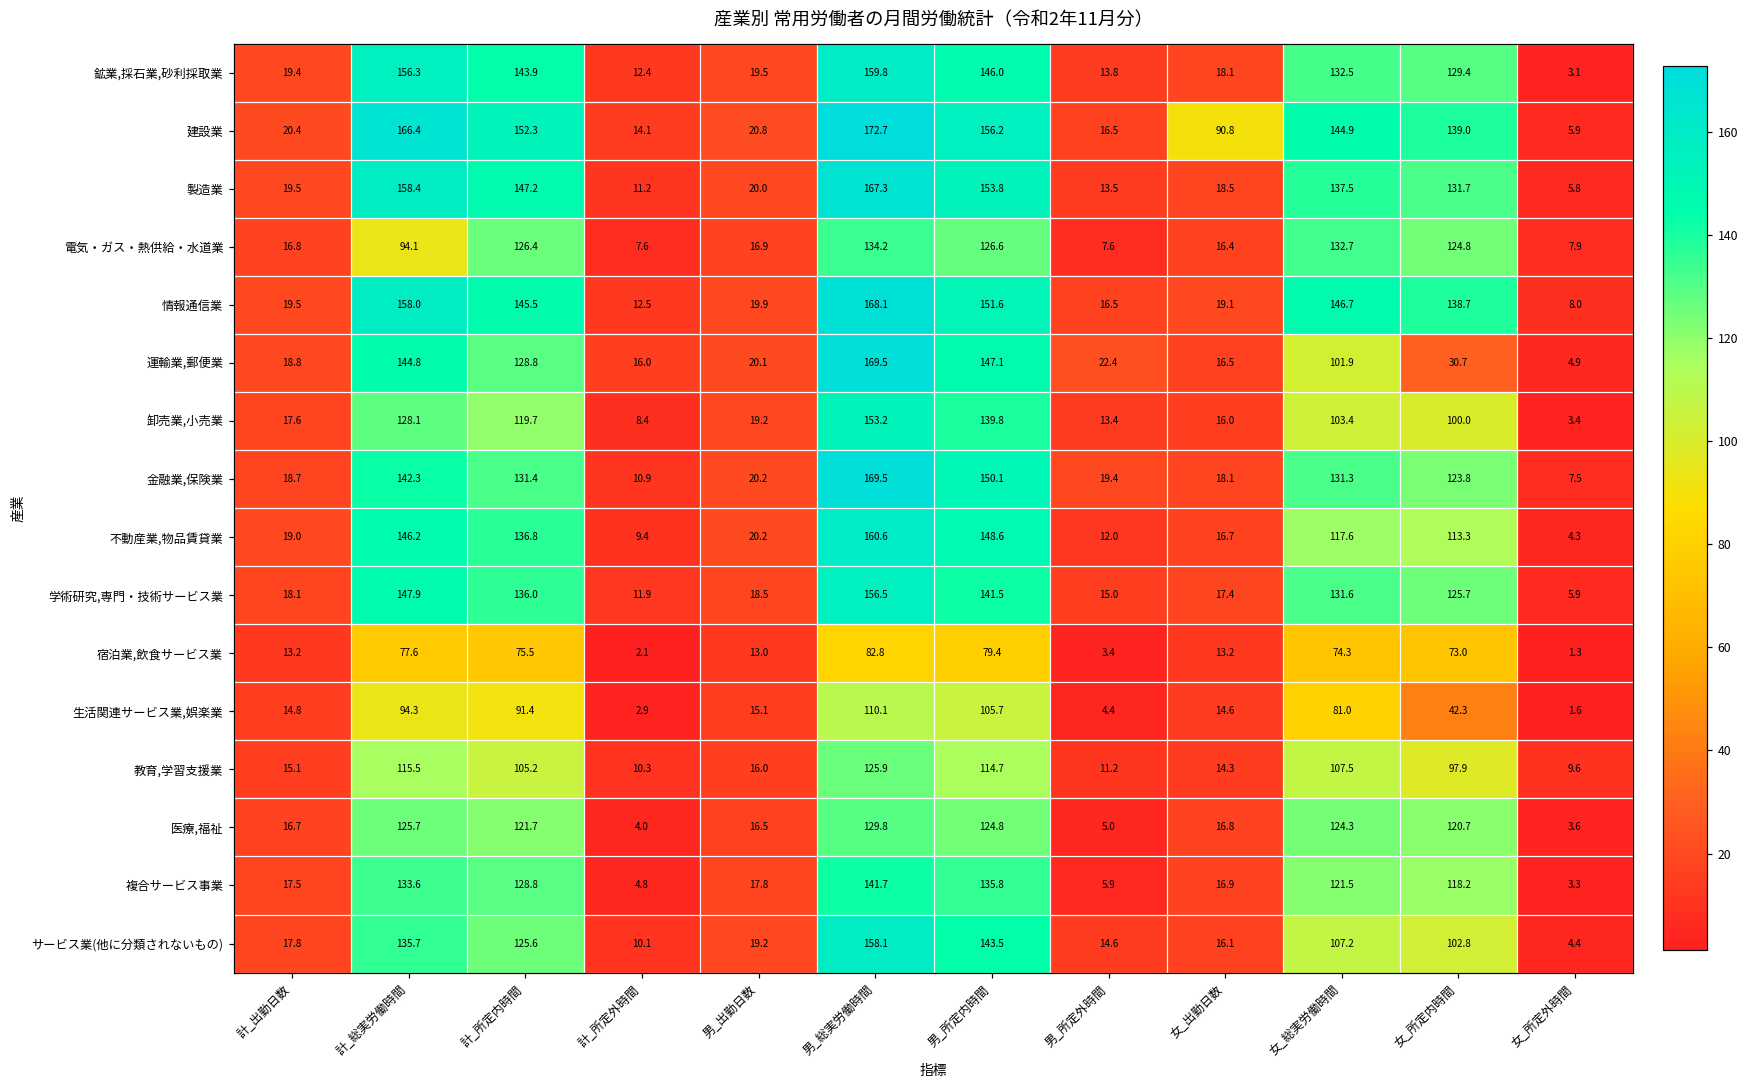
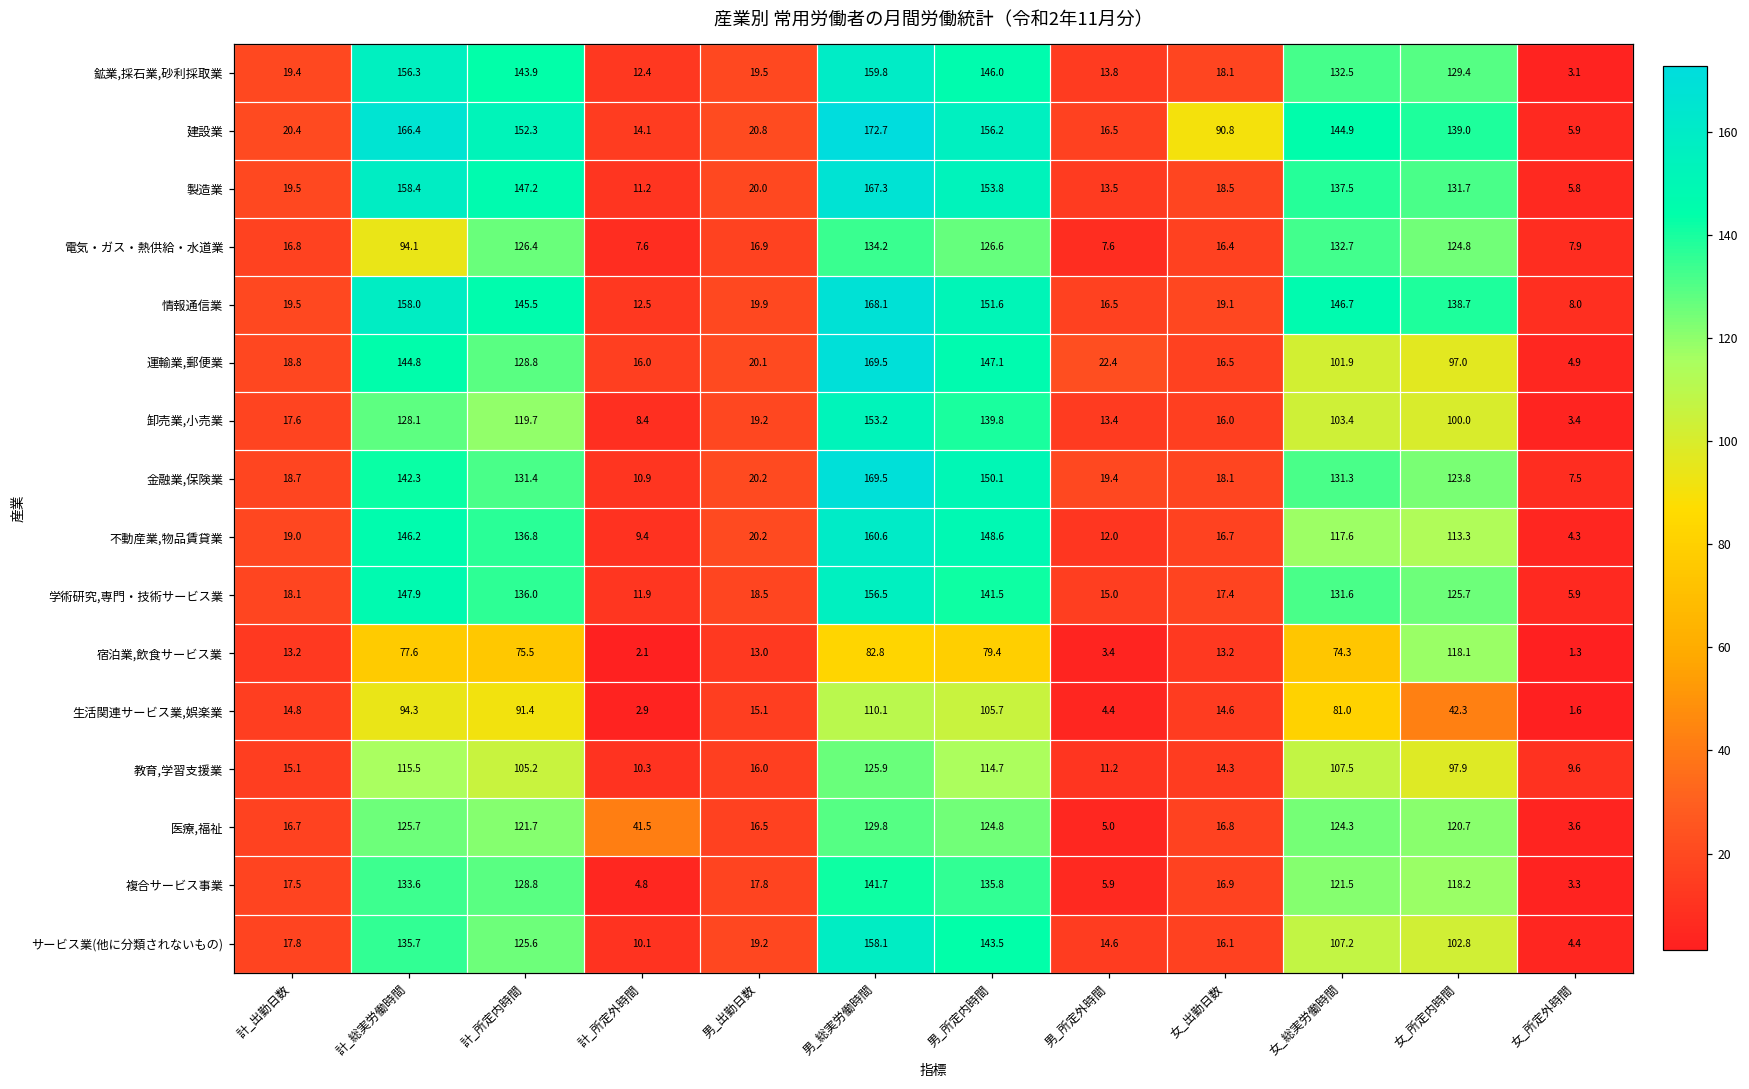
  {
    "鉱業,採石業,砂利採取業": {
      "計_出勤日数": 19.4,
      "計_総実労働時間": 156.3,
      "計_所定内時間": 143.9,
      "計_所定外時間": 12.4,
      "男_出勤日数": 19.5,
      "男_総実労働時間": 159.8,
      "男_所定内時間": 146.0,
      "男_所定外時間": 13.8,
      "女_出勤日数": 18.1,
      "女_総実労働時間": 132.5,
      "女_所定内時間": 129.4,
      "女_所定外時間": 3.1
    },
    "建設業": {
      "計_出勤日数": 20.4,
      "計_総実労働時間": 166.4,
      "計_所定内時間": 152.3,
      "計_所定外時間": 14.1,
      "男_出勤日数": 20.8,
      "男_総実労働時間": 172.7,
      "男_所定内時間": 156.2,
      "男_所定外時間": 16.5,
      "女_出勤日数": 90.8,
      "女_総実労働時間": 144.9,
      "女_所定内時間": 139.0,
      "女_所定外時間": 5.9
    },
    "製造業": {
      "計_出勤日数": 19.5,
      "計_総実労働時間": 158.4,
      "計_所定内時間": 147.2,
      "計_所定外時間": 11.2,
      "男_出勤日数": 20.0,
      "男_総実労働時間": 167.3,
      "男_所定内時間": 153.8,
      "男_所定外時間": 13.5,
      "女_出勤日数": 18.5,
      "女_総実労働時間": 137.5,
      "女_所定内時間": 131.7,
      "女_所定外時間": 5.8
    },
    "電気・ガス・熱供給・水道業": {
      "計_出勤日数": 16.8,
      "計_総実労働時間": 94.1,
      "計_所定内時間": 126.4,
      "計_所定外時間": 7.6,
      "男_出勤日数": 16.9,
      "男_総実労働時間": 134.2,
      "男_所定内時間": 126.6,
      "男_所定外時間": 7.6,
      "女_出勤日数": 16.4,
      "女_総実労働時間": 132.7,
      "女_所定内時間": 124.8,
      "女_所定外時間": 7.9
    },
    "情報通信業": {
      "計_出勤日数": 19.5,
      "計_総実労働時間": 158.0,
      "計_所定内時間": 145.5,
      "計_所定外時間": 12.5,
      "男_出勤日数": 19.9,
      "男_総実労働時間": 168.1,
      "男_所定内時間": 151.6,
      "男_所定外時間": 16.5,
      "女_出勤日数": 19.1,
      "女_総実労働時間": 146.7,
      "女_所定内時間": 138.7,
      "女_所定外時間": 8.0
    },
    "運輸業,郵便業": {
      "計_出勤日数": 18.8,
      "計_総実労働時間": 144.8,
      "計_所定内時間": 128.8,
      "計_所定外時間": 16.0,
      "男_出勤日数": 20.1,
      "男_総実労働時間": 169.5,
      "男_所定内時間": 147.1,
      "男_所定外時間": 22.4,
      "女_出勤日数": 16.5,
      "女_総実労働時間": 101.9,
-     "女_所定内時間": 30.7,
+     "女_所定内時間": 97.0,
      "女_所定外時間": 4.9
    },
    "卸売業,小売業": {
      "計_出勤日数": 17.6,
      "計_総実労働時間": 128.1,
      "計_所定内時間": 119.7,
      "計_所定外時間": 8.4,
      "男_出勤日数": 19.2,
      "男_総実労働時間": 153.2,
      "男_所定内時間": 139.8,
      "男_所定外時間": 13.4,
      "女_出勤日数": 16.0,
      "女_総実労働時間": 103.4,
      "女_所定内時間": 100.0,
      "女_所定外時間": 3.4
    },
    "金融業,保険業": {
      "計_出勤日数": 18.7,
      "計_総実労働時間": 142.3,
      "計_所定内時間": 131.4,
      "計_所定外時間": 10.9,
      "男_出勤日数": 20.2,
      "男_総実労働時間": 169.5,
      "男_所定内時間": 150.1,
      "男_所定外時間": 19.4,
      "女_出勤日数": 18.1,
      "女_総実労働時間": 131.3,
      "女_所定内時間": 123.8,
      "女_所定外時間": 7.5
    },
    "不動産業,物品賃貸業": {
      "計_出勤日数": 19.0,
      "計_総実労働時間": 146.2,
      "計_所定内時間": 136.8,
      "計_所定外時間": 9.4,
      "男_出勤日数": 20.2,
      "男_総実労働時間": 160.6,
      "男_所定内時間": 148.6,
      "男_所定外時間": 12.0,
      "女_出勤日数": 16.7,
      "女_総実労働時間": 117.6,
      "女_所定内時間": 113.3,
      "女_所定外時間": 4.3
    },
    "学術研究,専門・技術サービス業": {
      "計_出勤日数": 18.1,
      "計_総実労働時間": 147.9,
      "計_所定内時間": 136.0,
      "計_所定外時間": 11.9,
      "男_出勤日数": 18.5,
      "男_総実労働時間": 156.5,
      "男_所定内時間": 141.5,
      "男_所定外時間": 15.0,
      "女_出勤日数": 17.4,
      "女_総実労働時間": 131.6,
      "女_所定内時間": 125.7,
      "女_所定外時間": 5.9
    },
    "宿泊業,飲食サービス業": {
      "計_出勤日数": 13.2,
      "計_総実労働時間": 77.6,
      "計_所定内時間": 75.5,
      "計_所定外時間": 2.1,
      "男_出勤日数": 13.0,
      "男_総実労働時間": 82.8,
      "男_所定内時間": 79.4,
      "男_所定外時間": 3.4,
      "女_出勤日数": 13.2,
      "女_総実労働時間": 74.3,
-     "女_所定内時間": 73.0,
+     "女_所定内時間": 118.1,
      "女_所定外時間": 1.3
    },
    "生活関連サービス業,娯楽業": {
      "計_出勤日数": 14.8,
      "計_総実労働時間": 94.3,
      "計_所定内時間": 91.4,
      "計_所定外時間": 2.9,
      "男_出勤日数": 15.1,
      "男_総実労働時間": 110.1,
      "男_所定内時間": 105.7,
      "男_所定外時間": 4.4,
      "女_出勤日数": 14.6,
      "女_総実労働時間": 81.0,
      "女_所定内時間": 42.3,
      "女_所定外時間": 1.6
    },
    "教育,学習支援業": {
      "計_出勤日数": 15.1,
      "計_総実労働時間": 115.5,
      "計_所定内時間": 105.2,
      "計_所定外時間": 10.3,
      "男_出勤日数": 16.0,
      "男_総実労働時間": 125.9,
      "男_所定内時間": 114.7,
      "男_所定外時間": 11.2,
      "女_出勤日数": 14.3,
      "女_総実労働時間": 107.5,
      "女_所定内時間": 97.9,
      "女_所定外時間": 9.6
    },
    "医療,福祉": {
      "計_出勤日数": 16.7,
      "計_総実労働時間": 125.7,
      "計_所定内時間": 121.7,
-     "計_所定外時間": 4.0,
+     "計_所定外時間": 41.5,
      "男_出勤日数": 16.5,
      "男_総実労働時間": 129.8,
      "男_所定内時間": 124.8,
      "男_所定外時間": 5.0,
      "女_出勤日数": 16.8,
      "女_総実労働時間": 124.3,
      "女_所定内時間": 120.7,
      "女_所定外時間": 3.6
    },
    "複合サービス事業": {
      "計_出勤日数": 17.5,
      "計_総実労働時間": 133.6,
      "計_所定内時間": 128.8,
      "計_所定外時間": 4.8,
      "男_出勤日数": 17.8,
      "男_総実労働時間": 141.7,
      "男_所定内時間": 135.8,
      "男_所定外時間": 5.9,
      "女_出勤日数": 16.9,
      "女_総実労働時間": 121.5,
      "女_所定内時間": 118.2,
      "女_所定外時間": 3.3
    },
    "サービス業(他に分類されないもの)": {
      "計_出勤日数": 17.8,
      "計_総実労働時間": 135.7,
      "計_所定内時間": 125.6,
      "計_所定外時間": 10.1,
      "男_出勤日数": 19.2,
      "男_総実労働時間": 158.1,
      "男_所定内時間": 143.5,
      "男_所定外時間": 14.6,
      "女_出勤日数": 16.1,
      "女_総実労働時間": 107.2,
      "女_所定内時間": 102.8,
      "女_所定外時間": 4.4
    }
  }
